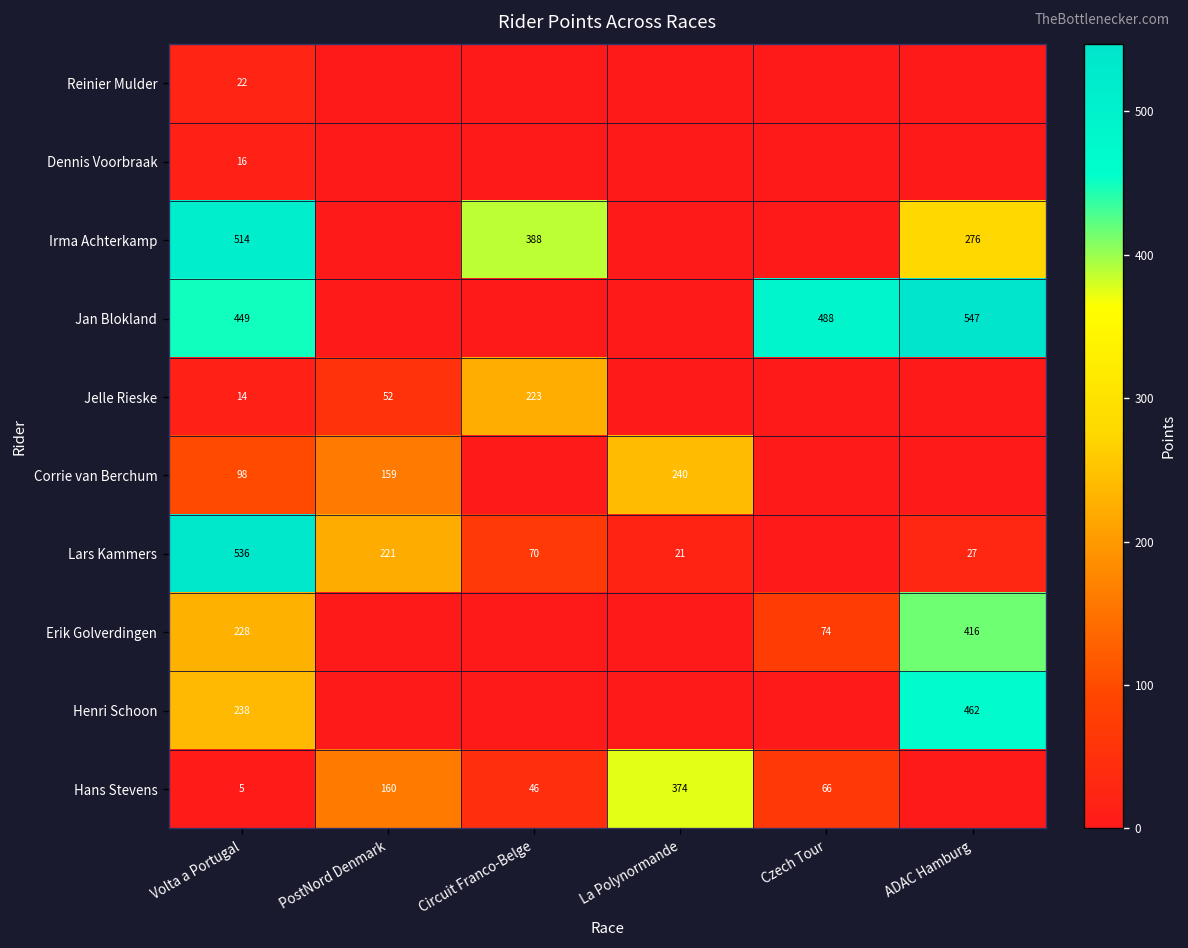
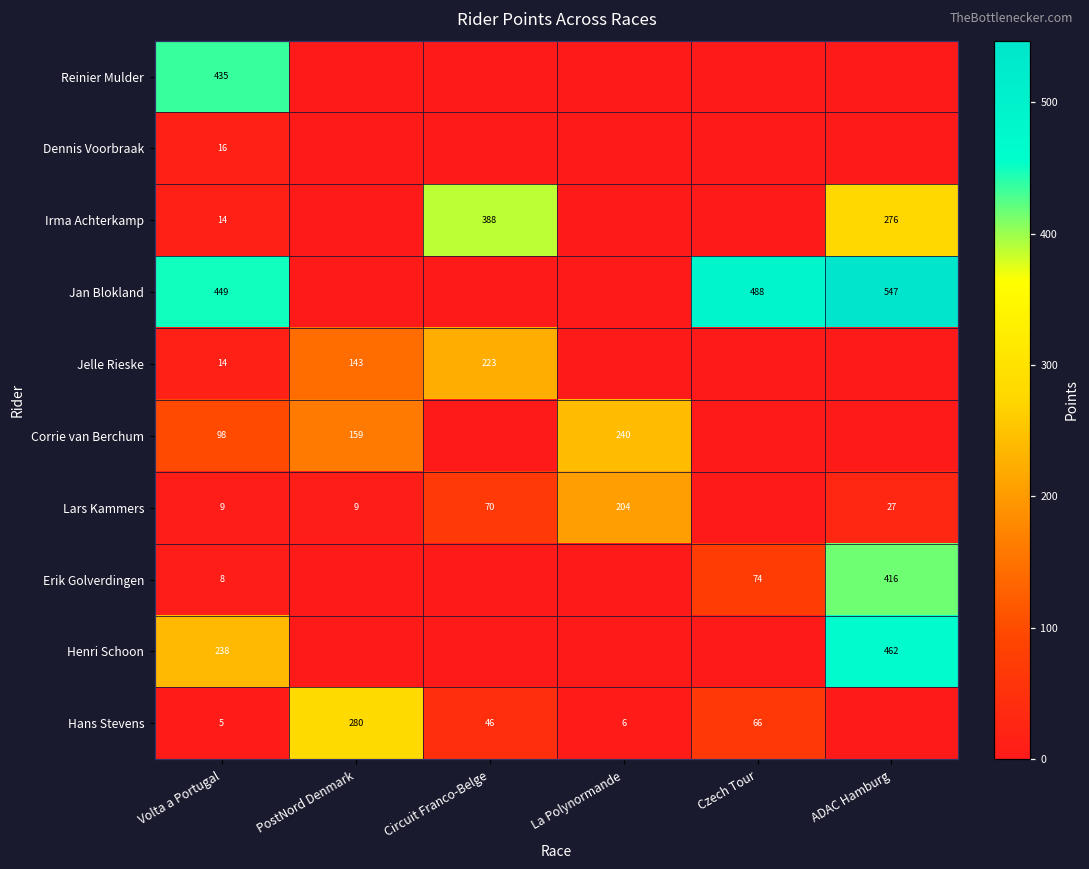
  {
    "Reinier Mulder": {
-     "Volta a Portugal": 22
+     "Volta a Portugal": 435
    },
    "Dennis Voorbraak": {
      "Volta a Portugal": 16
    },
    "Irma Achterkamp": {
-     "Volta a Portugal": 514,
+     "Volta a Portugal": 14,
      "Circuit Franco-Belge": 388,
      "ADAC Hamburg": 276
    },
    "Jan Blokland": {
      "Volta a Portugal": 449,
      "Czech Tour": 488,
      "ADAC Hamburg": 547
    },
    "Jelle Rieske": {
      "Volta a Portugal": 14,
-     "PostNord Denmark": 52,
+     "PostNord Denmark": 143,
      "Circuit Franco-Belge": 223
    },
    "Corrie van Berchum": {
      "Volta a Portugal": 98,
      "PostNord Denmark": 159,
      "La Polynormande": 240
    },
    "Lars Kammers": {
-     "Volta a Portugal": 536,
-     "PostNord Denmark": 221,
+     "Volta a Portugal": 9,
+     "PostNord Denmark": 9,
      "Circuit Franco-Belge": 70,
-     "La Polynormande": 21,
+     "La Polynormande": 204,
      "ADAC Hamburg": 27
    },
    "Erik Golverdingen": {
-     "Volta a Portugal": 228,
+     "Volta a Portugal": 8,
      "Czech Tour": 74,
      "ADAC Hamburg": 416
    },
    "Henri Schoon": {
      "Volta a Portugal": 238,
      "ADAC Hamburg": 462
    },
    "Hans Stevens": {
      "Volta a Portugal": 5,
-     "PostNord Denmark": 160,
+     "PostNord Denmark": 280,
      "Circuit Franco-Belge": 46,
-     "La Polynormande": 374,
+     "La Polynormande": 6,
      "Czech Tour": 66
    }
  }
